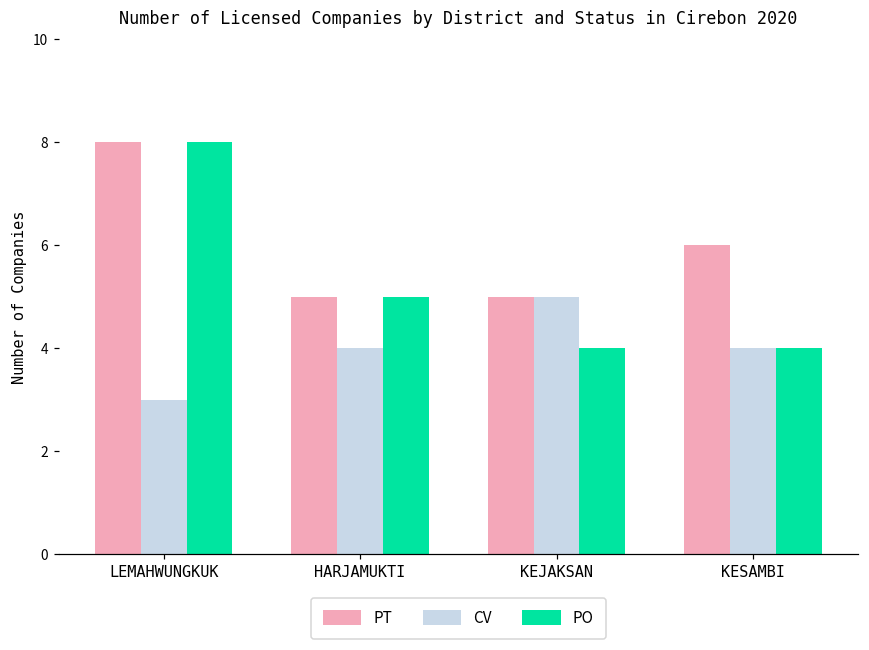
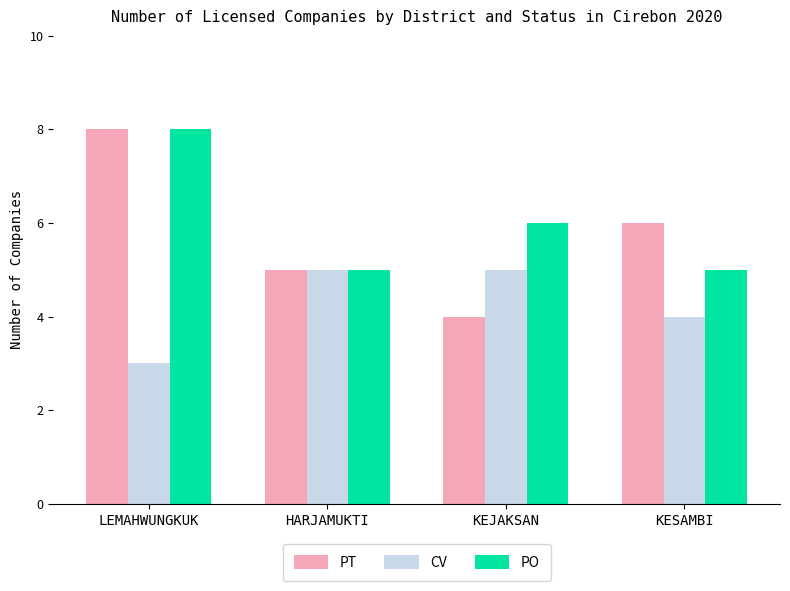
  {
    "PT": {
      "LEMAHWUNGKUK": 8,
      "HARJAMUKTI": 5,
-     "KEJAKSAN": 5,
+     "KEJAKSAN": 4,
      "KESAMBI": 6
    },
    "CV": {
      "LEMAHWUNGKUK": 3,
-     "HARJAMUKTI": 4,
+     "HARJAMUKTI": 5,
      "KEJAKSAN": 5,
      "KESAMBI": 4
    },
    "PO": {
      "LEMAHWUNGKUK": 8,
      "HARJAMUKTI": 5,
-     "KEJAKSAN": 4,
-     "KESAMBI": 4
+     "KEJAKSAN": 6,
+     "KESAMBI": 5
    }
  }
